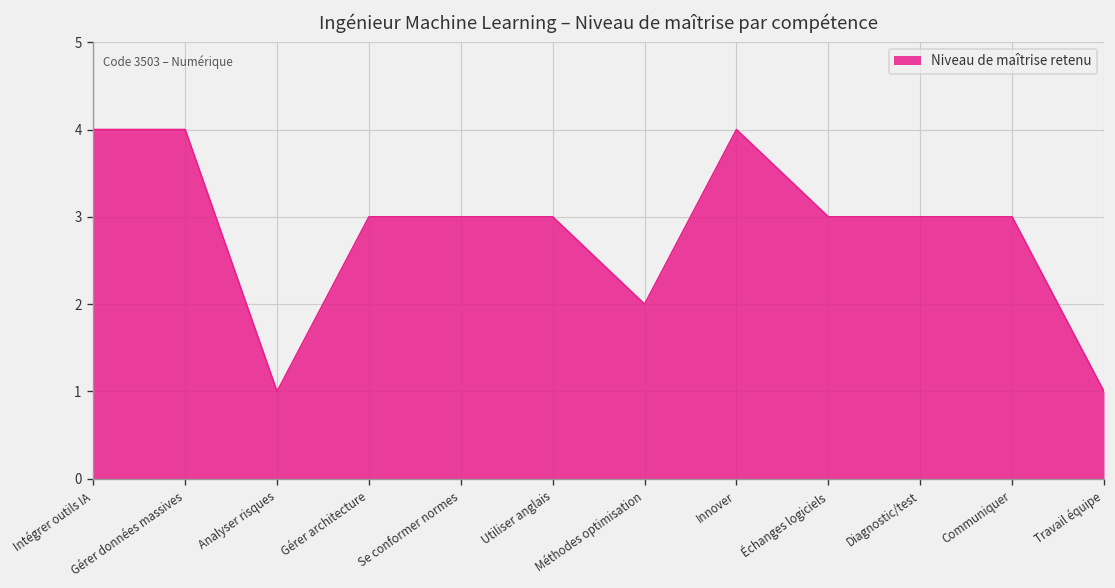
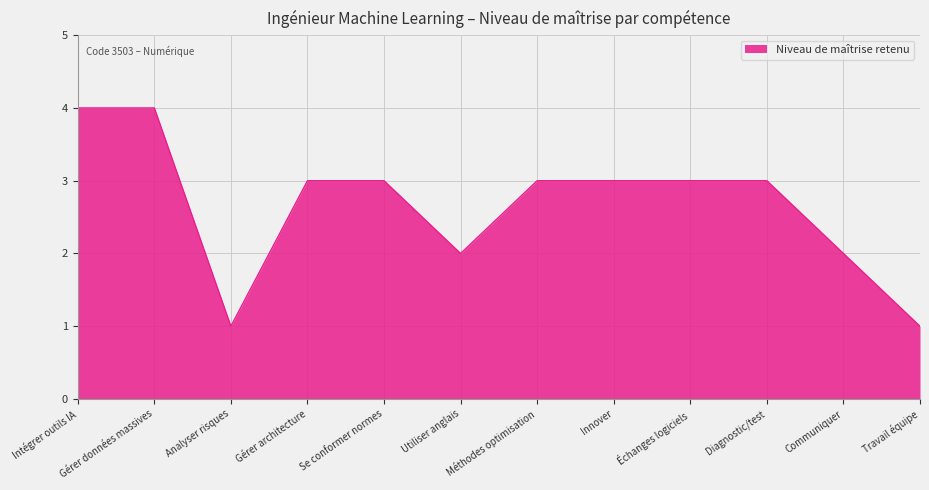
  {
    "Intégrer outils IA": 4,
    "Gérer données massives": 4,
    "Analyser risques": 1,
    "Gérer architecture": 3,
    "Se conformer normes": 3,
-   "Utiliser anglais": 3,
-   "Méthodes optimisation": 2,
-   "Innover": 4,
+   "Utiliser anglais": 2,
+   "Méthodes optimisation": 3,
+   "Innover": 3,
    "Échanges logiciels": 3,
    "Diagnostic/test": 3,
-   "Communiquer": 3,
+   "Communiquer": 2,
    "Travail équipe": 1
  }
